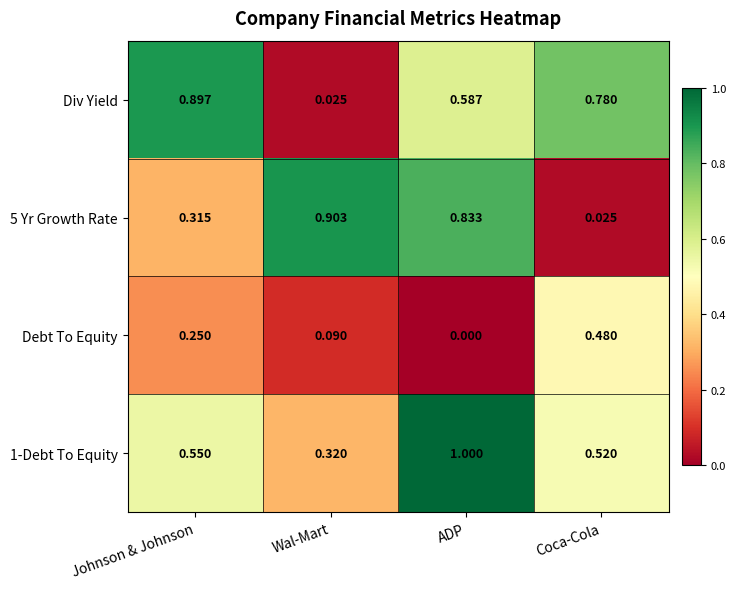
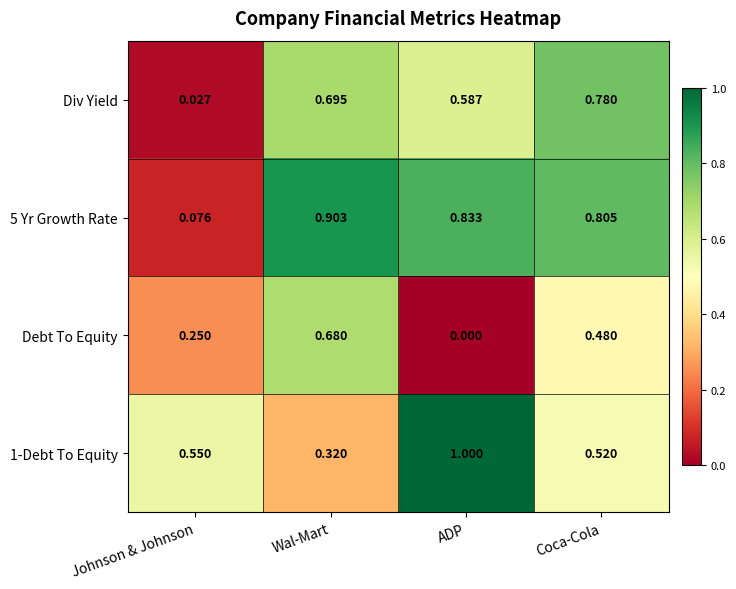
  {
    "Div Yield": {
-     "Johnson & Johnson": 0.897,
-     "Wal-Mart": 0.025,
+     "Johnson & Johnson": 0.027,
+     "Wal-Mart": 0.695,
      "ADP": 0.587,
      "Coca-Cola": 0.780
    },
    "5 Yr Growth Rate": {
-     "Johnson & Johnson": 0.315,
+     "Johnson & Johnson": 0.076,
      "Wal-Mart": 0.903,
      "ADP": 0.833,
-     "Coca-Cola": 0.025
+     "Coca-Cola": 0.805
    },
    "Debt To Equity": {
      "Johnson & Johnson": 0.250,
-     "Wal-Mart": 0.090,
+     "Wal-Mart": 0.680,
      "ADP": 0.000,
      "Coca-Cola": 0.480
    },
    "1-Debt To Equity": {
      "Johnson & Johnson": 0.550,
      "Wal-Mart": 0.320,
      "ADP": 1.000,
      "Coca-Cola": 0.520
    }
  }
